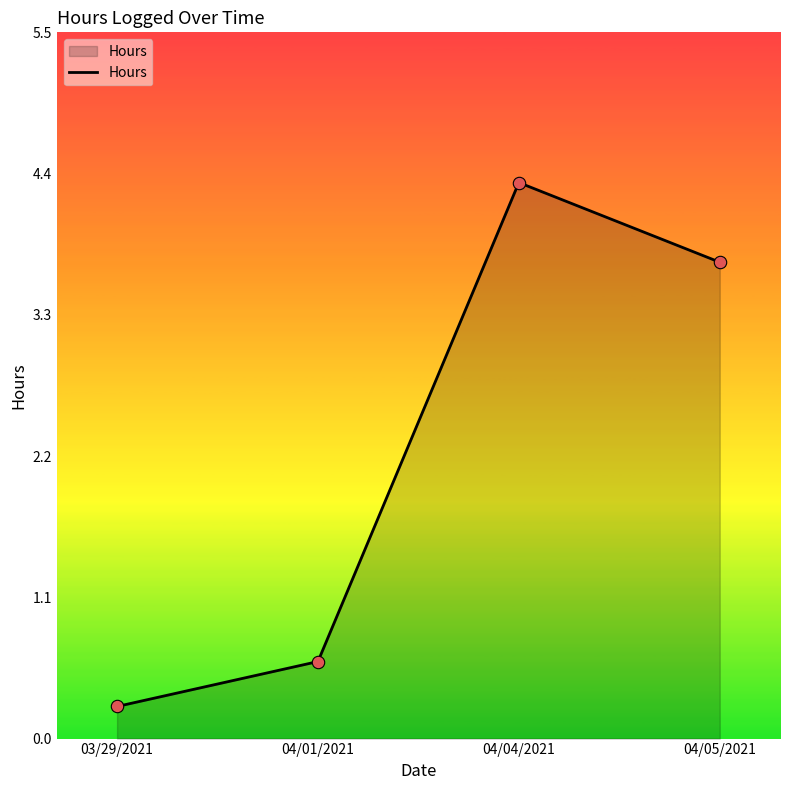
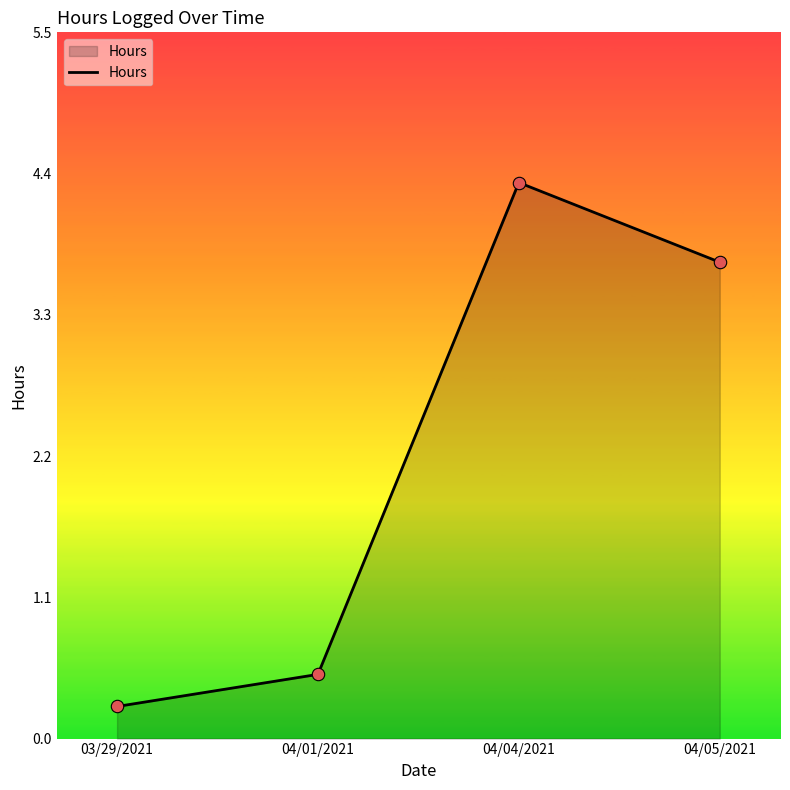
  {
    "03/29/2021": 0.25,
-   "04/01/2021": 0.6,
+   "04/01/2021": 0.5,
    "04/04/2021": 4.33,
    "04/05/2021": 3.7
  }
